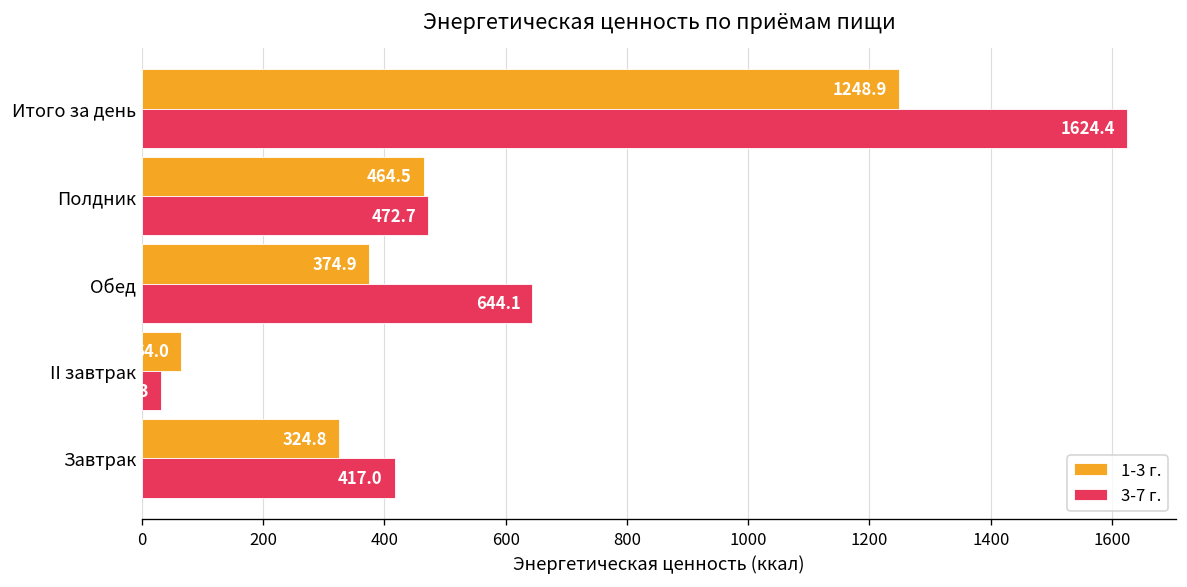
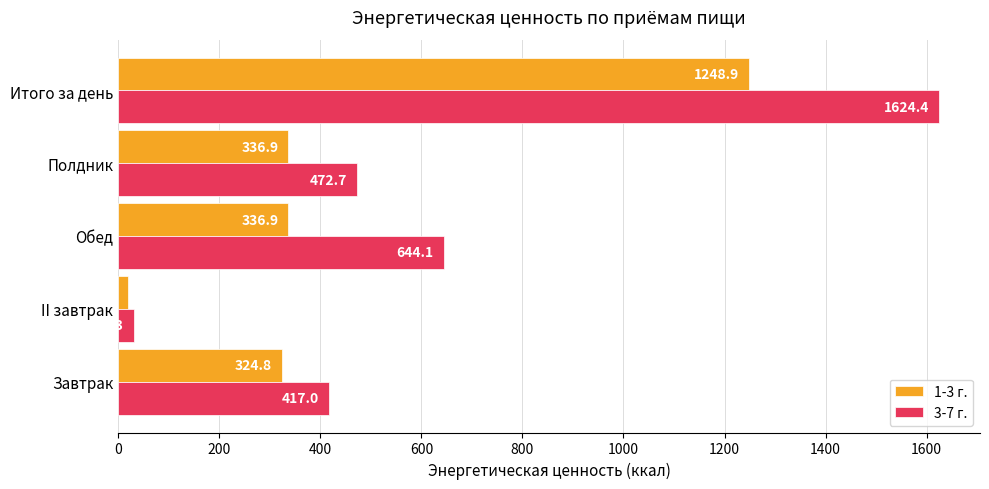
  {
    "1-3 г.": {
      "Итого за день": 1248.9,
-     "Полдник": 464.5,
-     "Обед": 374.9,
-     "II завтрак": 60,
+     "Полдник": 336.9,
+     "Обед": 336.9,
+     "II завтрак": 20,
      "Завтрак": 324.8
    },
    "3-7 г.": {
      "Итого за день": 1624.4,
      "Полдник": 472.7,
      "Обед": 644.1,
      "Завтрак": 417.0
    }
  }
